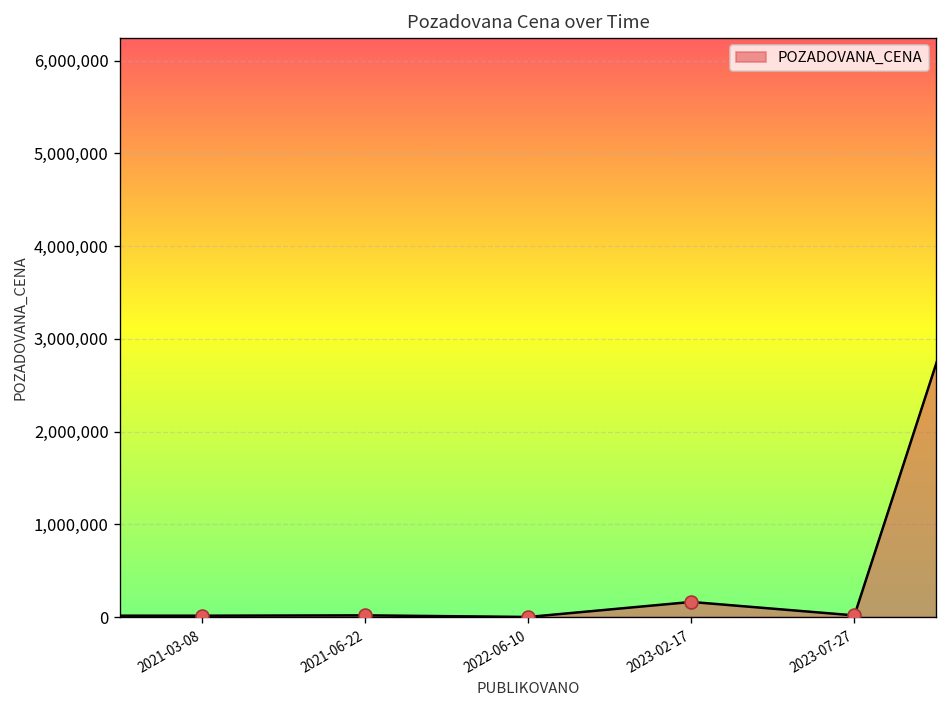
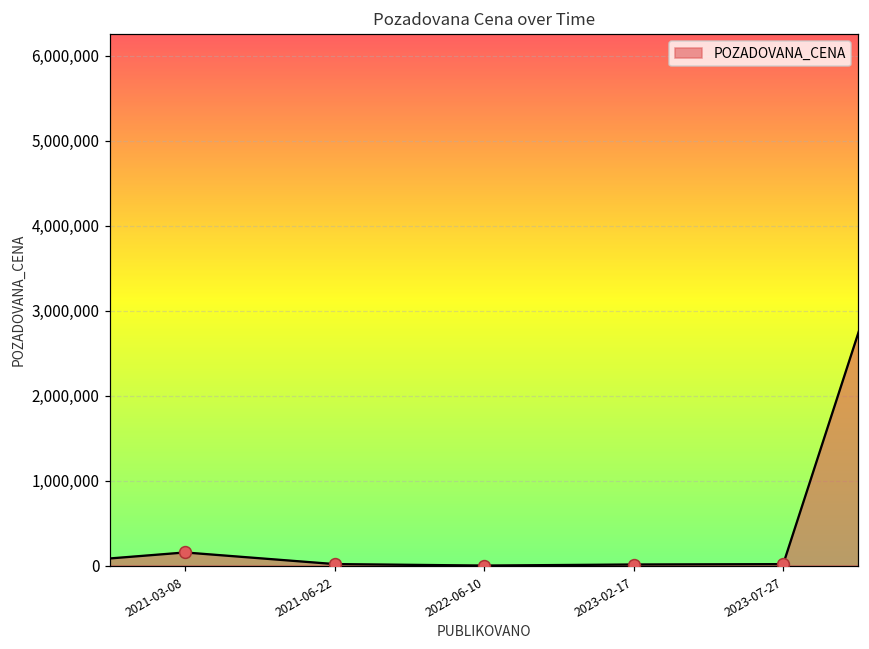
  {
-   "2021-03-08": "0",
+   "2021-03-08": "200,000",
    "2021-06-22": "0",
    "2022-06-10": "0",
-   "2023-02-17": "200,000",
+   "2023-02-17": "0",
    "2023-07-27": "0"
  }
